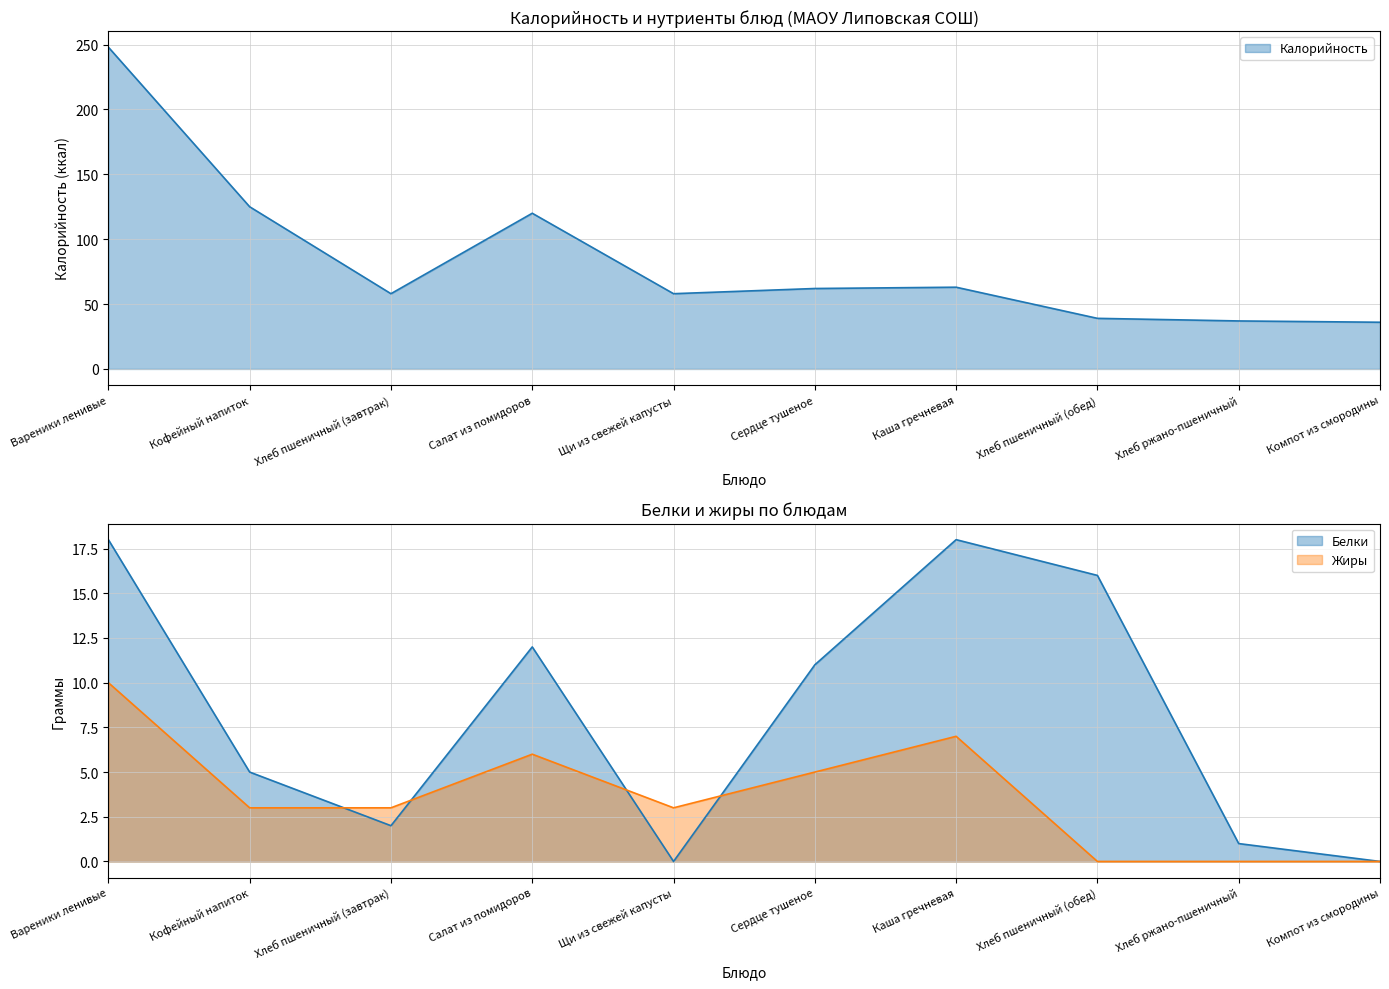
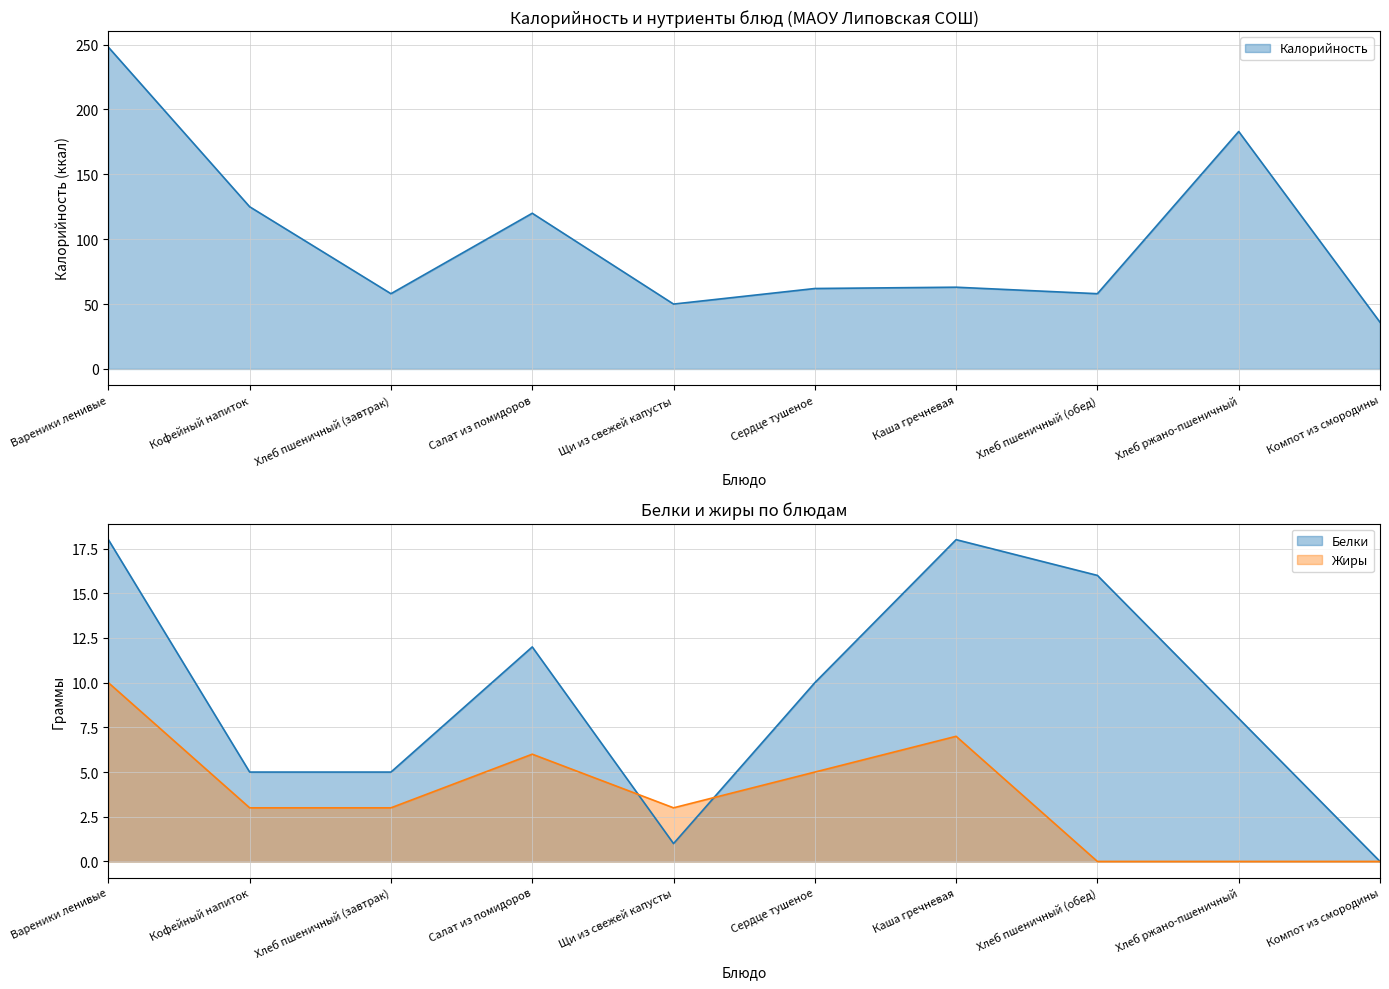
  {
    "Калорийность и нутриенты блюд (МАОУ Липовская СОШ)": {
      "Вареники ленивые": 248,
      "Кофейный напиток": 125,
      "Хлеб пшеничный (завтрак)": 58,
      "Салат из помидоров": 120,
-     "Щи из свежей капусты": 58,
+     "Щи из свежей капусты": 50,
      "Сердце тушеное": 62,
      "Каша гречневая": 63,
-     "Хлеб пшеничный (обед)": 39,
-     "Хлеб ржано-пшеничный": 37,
+     "Хлеб пшеничный (обед)": 58,
+     "Хлеб ржано-пшеничный": 183,
      "Компот из смородины": 36
    },
    "Белки и жиры по блюдам": {
      "Белки": {
        "Вареники ленивые": 18,
        "Кофейный напиток": 5,
-       "Хлеб пшеничный (завтрак)": 2,
+       "Хлеб пшеничный (завтрак)": 5,
        "Салат из помидоров": 12,
-       "Щи из свежей капусты": 0,
-       "Сердце тушеное": 11,
+       "Щи из свежей капусты": 1,
+       "Сердце тушеное": 10,
        "Каша гречневая": 18,
        "Хлеб пшеничный (обед)": 16,
-       "Хлеб ржано-пшеничный": 1
+       "Хлеб ржано-пшеничный": 8
      },
      "Жиры": {
        "Вареники ленивые": 10,
        "Кофейный напиток": 3,
        "Хлеб пшеничный (завтрак)": 3,
        "Салат из помидоров": 6,
        "Щи из свежей капусты": 3,
        "Сердце тушеное": 5,
        "Каша гречневая": 7,
        "Хлеб пшеничный (обед)": 0,
        "Хлеб ржано-пшеничный": 0
      }
    }
  }
